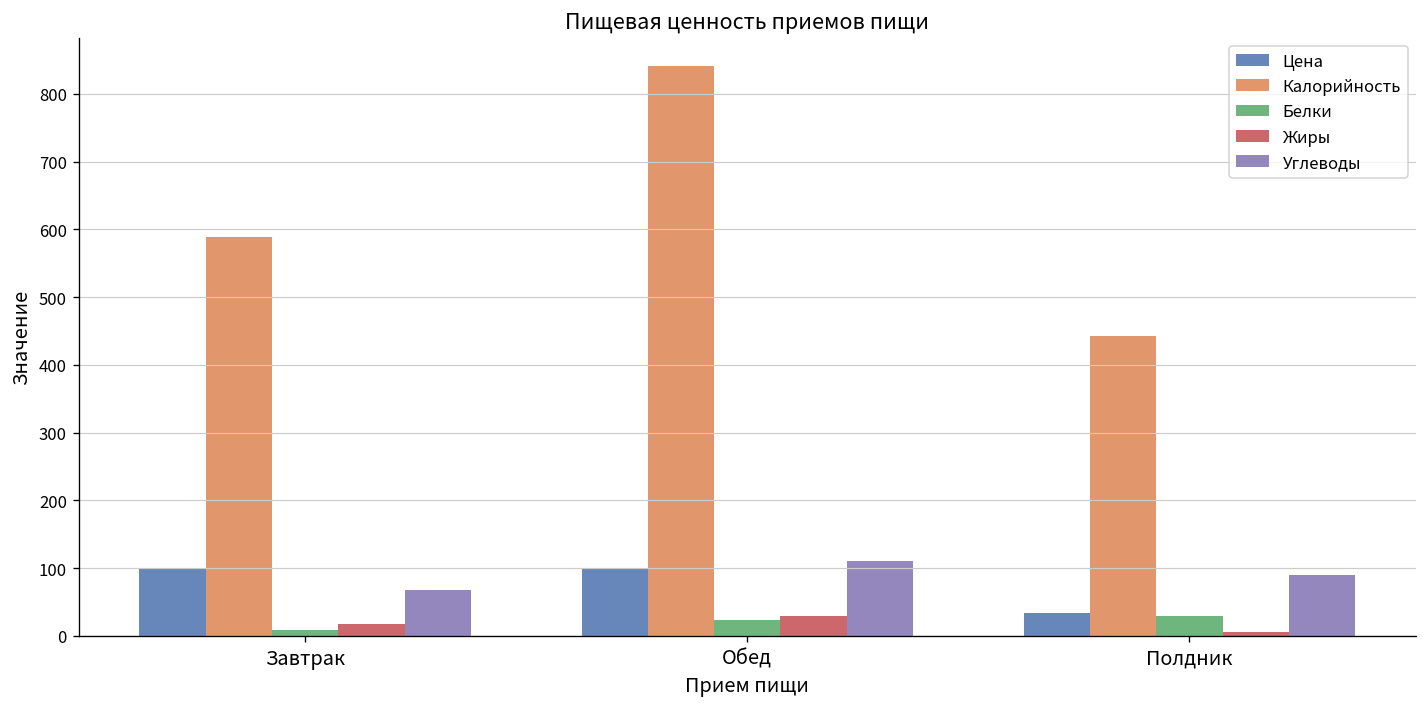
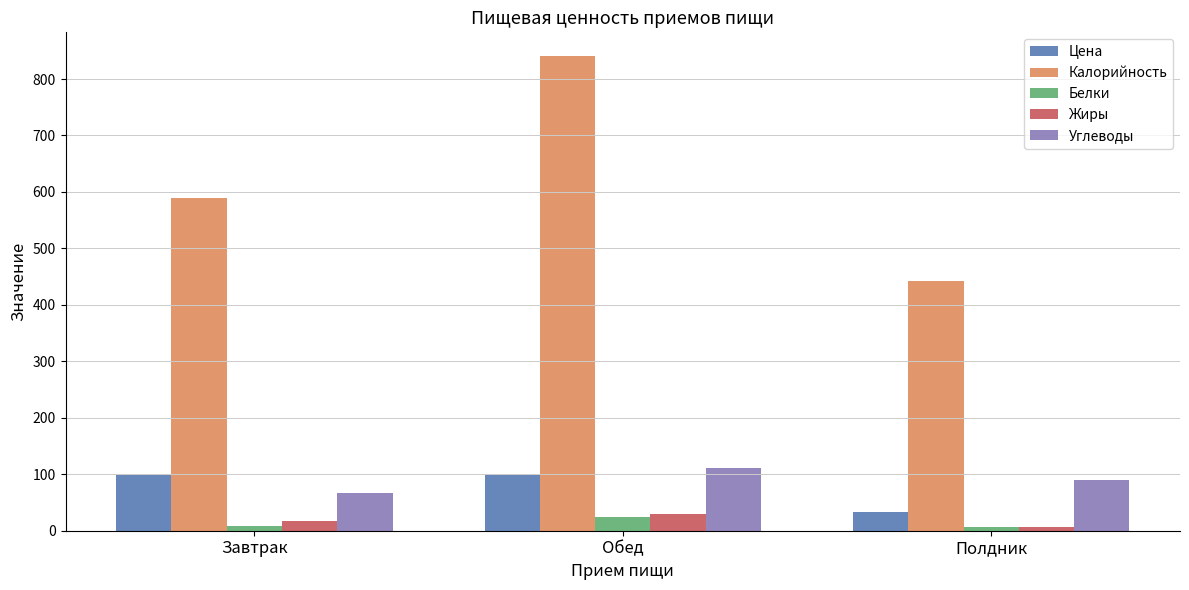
  {
    "Белки": {
      "Завтрак": 10,
      "Обед": 20,
-     "Полдник": 30
+     "Полдник": 10
    }
  }
